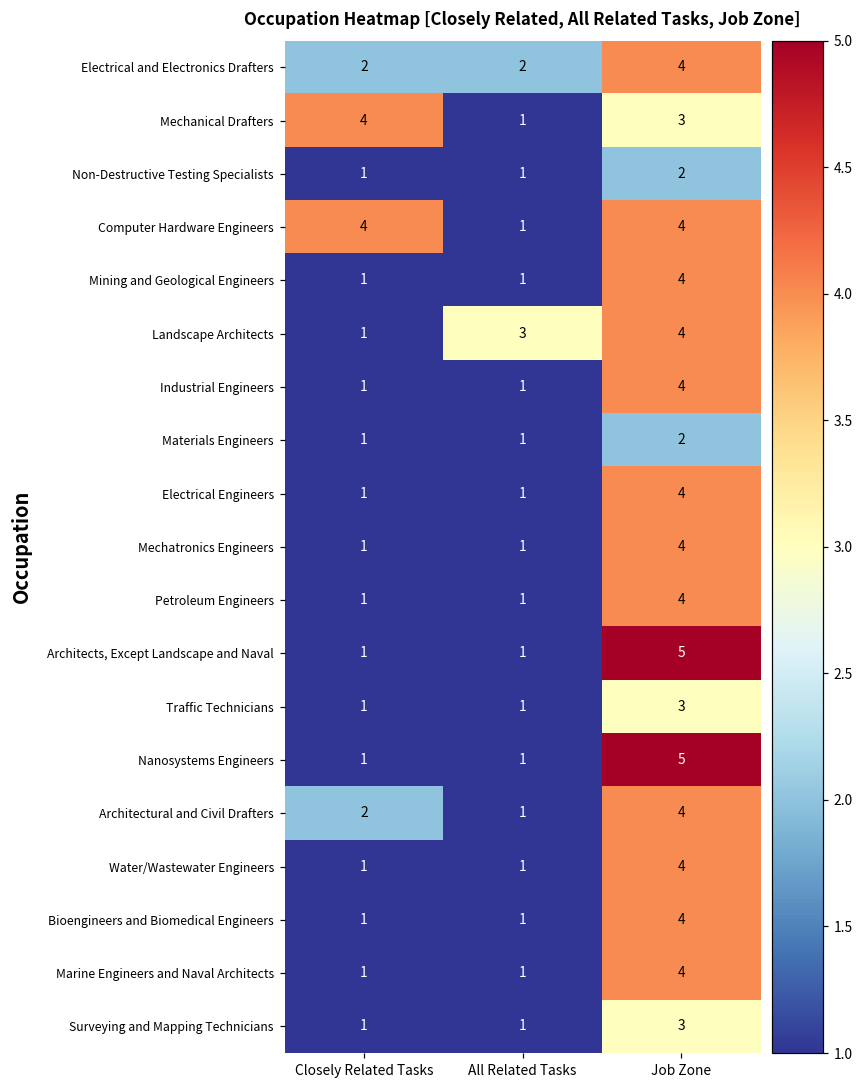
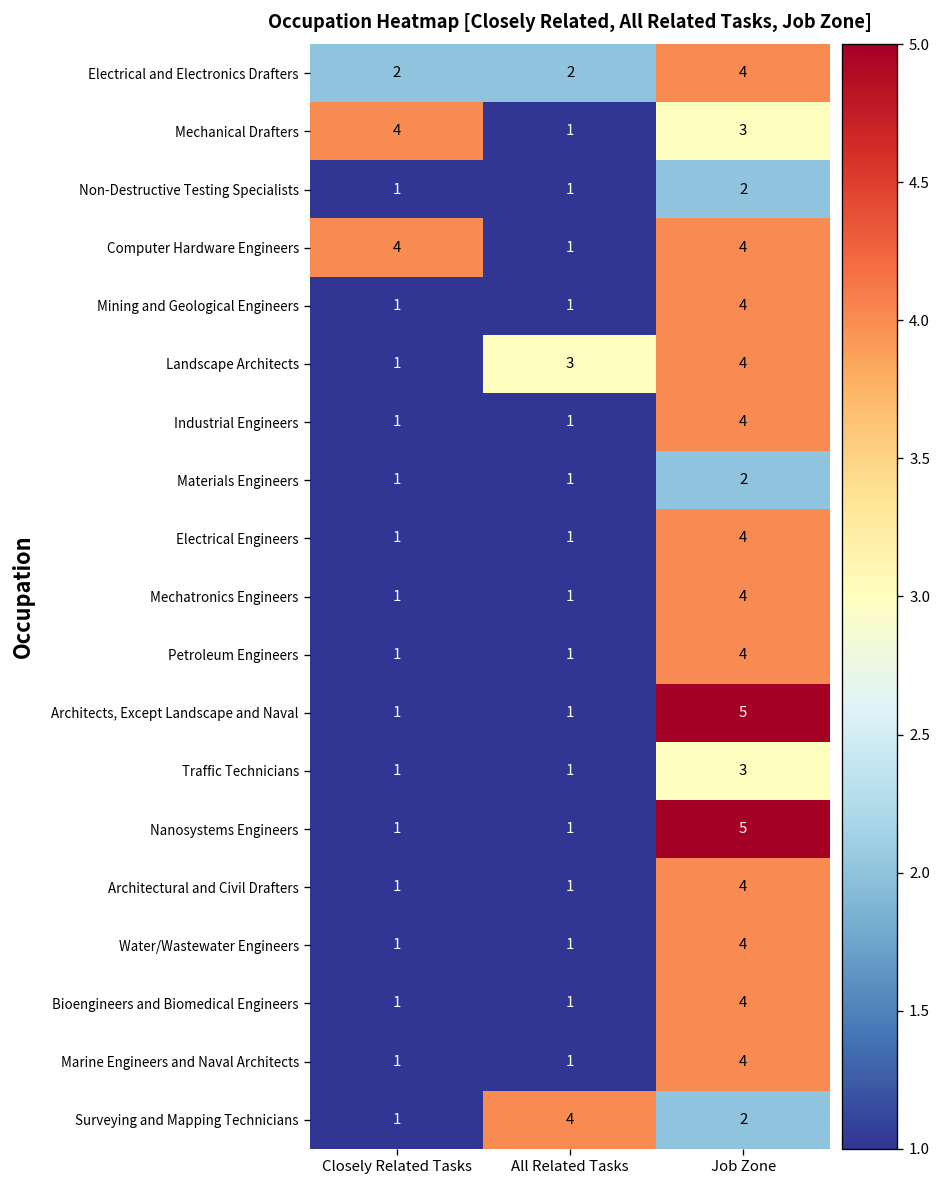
  {
    "Electrical and Electronics Drafters": {
      "Closely Related Tasks": 2,
      "All Related Tasks": 2,
      "Job Zone": 4
    },
    "Mechanical Drafters": {
      "Closely Related Tasks": 4,
      "All Related Tasks": 1,
      "Job Zone": 3
    },
    "Non-Destructive Testing Specialists": {
      "Closely Related Tasks": 1,
      "All Related Tasks": 1,
      "Job Zone": 2
    },
    "Computer Hardware Engineers": {
      "Closely Related Tasks": 4,
      "All Related Tasks": 1,
      "Job Zone": 4
    },
    "Mining and Geological Engineers": {
      "Closely Related Tasks": 1,
      "All Related Tasks": 1,
      "Job Zone": 4
    },
    "Landscape Architects": {
      "Closely Related Tasks": 1,
      "All Related Tasks": 3,
      "Job Zone": 4
    },
    "Industrial Engineers": {
      "Closely Related Tasks": 1,
      "All Related Tasks": 1,
      "Job Zone": 4
    },
    "Materials Engineers": {
      "Closely Related Tasks": 1,
      "All Related Tasks": 1,
      "Job Zone": 2
    },
    "Electrical Engineers": {
      "Closely Related Tasks": 1,
      "All Related Tasks": 1,
      "Job Zone": 4
    },
    "Mechatronics Engineers": {
      "Closely Related Tasks": 1,
      "All Related Tasks": 1,
      "Job Zone": 4
    },
    "Petroleum Engineers": {
      "Closely Related Tasks": 1,
      "All Related Tasks": 1,
      "Job Zone": 4
    },
    "Architects, Except Landscape and Naval": {
      "Closely Related Tasks": 1,
      "All Related Tasks": 1,
      "Job Zone": 5
    },
    "Traffic Technicians": {
      "Closely Related Tasks": 1,
      "All Related Tasks": 1,
      "Job Zone": 3
    },
    "Nanosystems Engineers": {
      "Closely Related Tasks": 1,
      "All Related Tasks": 1,
      "Job Zone": 5
    },
    "Architectural and Civil Drafters": {
-     "Closely Related Tasks": 2,
+     "Closely Related Tasks": 1,
      "All Related Tasks": 1,
      "Job Zone": 4
    },
    "Water/Wastewater Engineers": {
      "Closely Related Tasks": 1,
      "All Related Tasks": 1,
      "Job Zone": 4
    },
    "Bioengineers and Biomedical Engineers": {
      "Closely Related Tasks": 1,
      "All Related Tasks": 1,
      "Job Zone": 4
    },
    "Marine Engineers and Naval Architects": {
      "Closely Related Tasks": 1,
      "All Related Tasks": 1,
      "Job Zone": 4
    },
    "Surveying and Mapping Technicians": {
      "Closely Related Tasks": 1,
-     "All Related Tasks": 1,
-     "Job Zone": 3
+     "All Related Tasks": 4,
+     "Job Zone": 2
    }
  }
